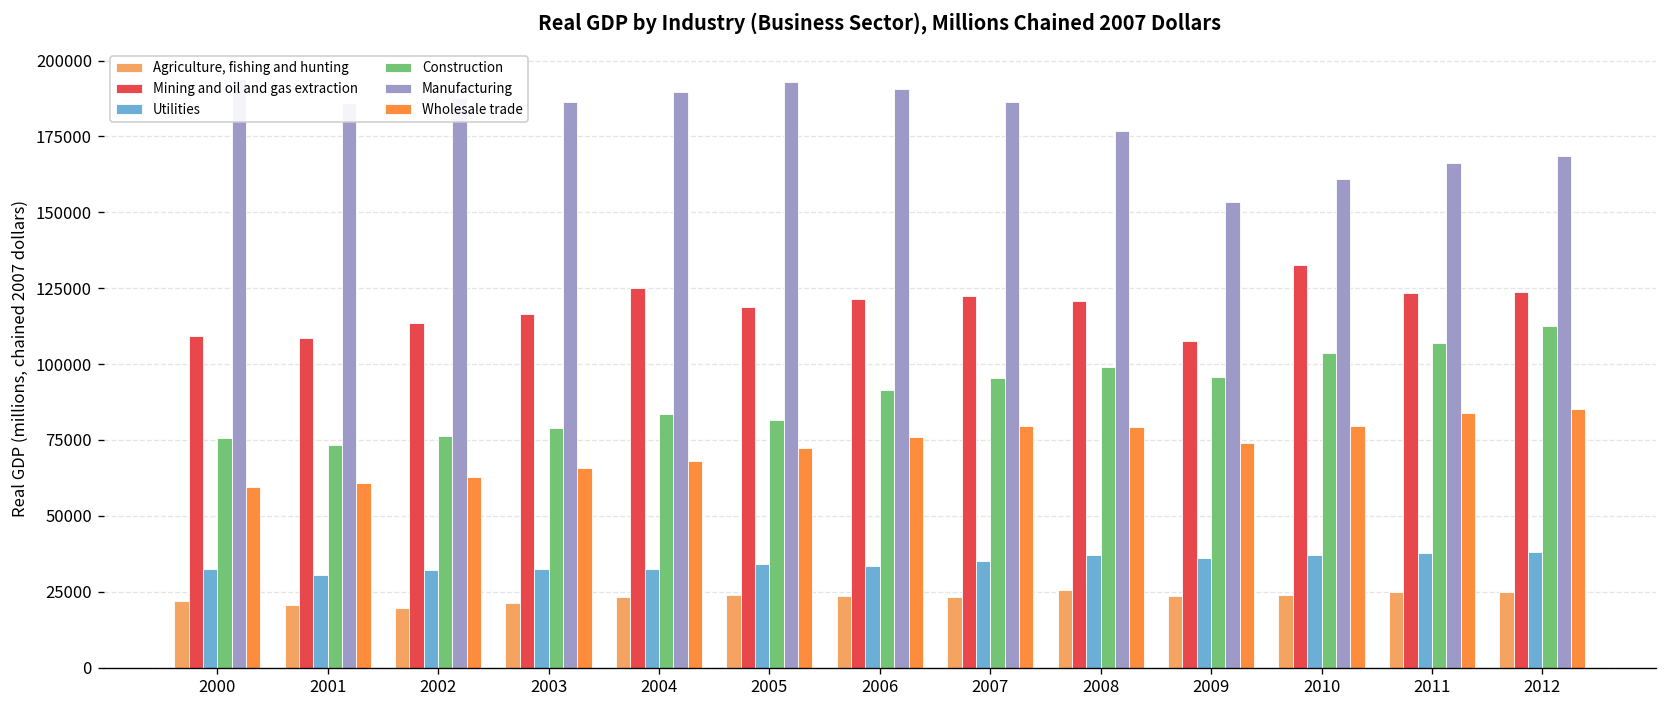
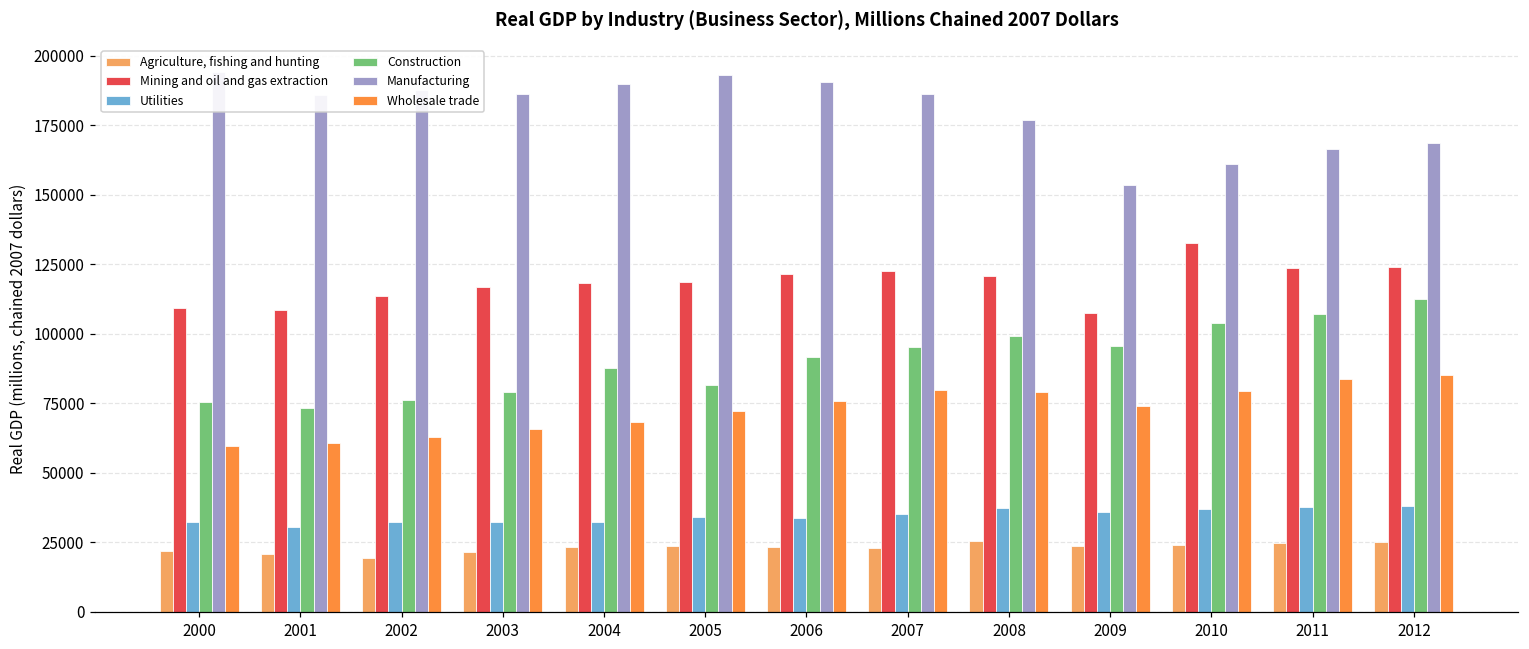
  {
    "Mining and oil and gas extraction": {
      "2000": 109000,
      "2001": 109000,
      "2002": 113000,
      "2003": 117000,
-     "2004": 125000,
+     "2004": 118000,
      "2005": 119000,
      "2006": 121000,
      "2007": 123000,
      "2008": 121000,
      "2009": 108000,
      "2010": 133000,
      "2011": 123000,
      "2012": 124000
    },
    "Construction": {
      "2000": 76000,
      "2001": 73000,
      "2002": 76000,
      "2003": 79000,
-     "2004": 84000,
+     "2004": 88000,
      "2005": 82000,
      "2006": 92000,
      "2007": 95000,
      "2008": 99000,
      "2009": 96000,
      "2010": 104000,
      "2011": 107000,
      "2012": 113000
    }
  }
